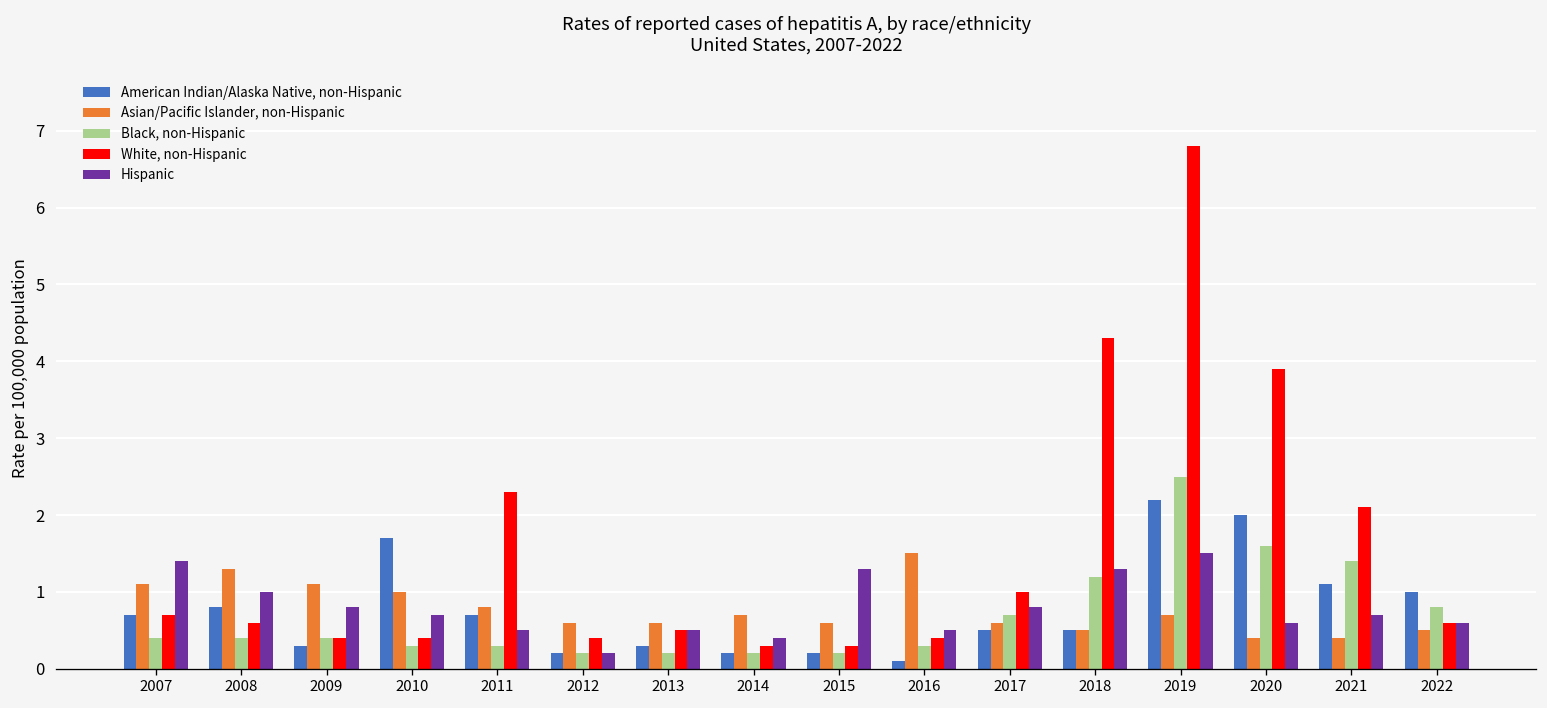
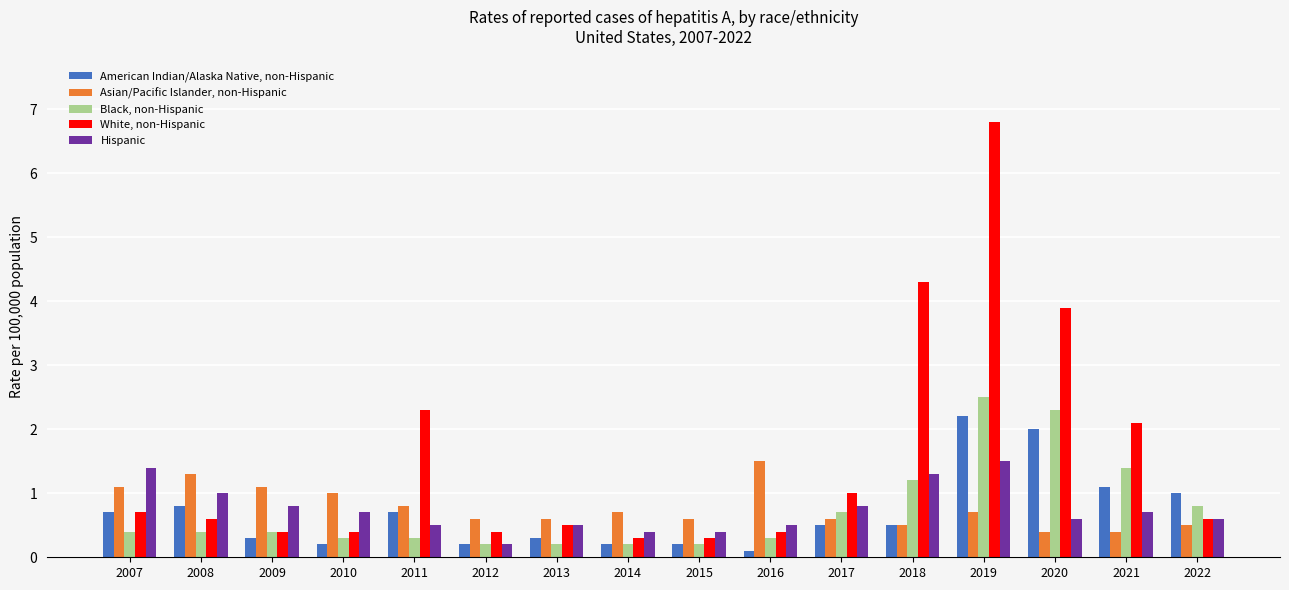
  {
    "American Indian/Alaska Native, non-Hispanic": {
      "2007": 0.7,
      "2008": 0.8,
      "2009": 0.3,
-     "2010": 1.7,
+     "2010": 0.2,
      "2011": 0.7,
      "2012": 0.2,
      "2013": 0.3,
      "2014": 0.2,
      "2015": 0.2,
      "2016": 0.1,
      "2017": 0.5,
      "2018": 0.5,
      "2019": 2.2,
      "2020": 2.0,
      "2021": 1.1,
      "2022": 1.0
    },
    "Asian/Pacific Islander, non-Hispanic": {
      "2007": 1.1,
      "2008": 1.3,
      "2009": 1.1,
      "2010": 1.0,
      "2011": 0.8,
      "2012": 0.6,
      "2013": 0.6,
      "2014": 0.7,
      "2015": 0.6,
      "2016": 1.5,
      "2017": 0.6,
      "2018": 0.5,
      "2019": 0.7,
      "2020": 0.4,
      "2021": 0.4,
      "2022": 0.5
    },
    "Black, non-Hispanic": {
      "2007": 0.4,
      "2008": 0.4,
      "2009": 0.4,
      "2010": 0.3,
      "2011": 0.3,
      "2012": 0.2,
      "2013": 0.2,
      "2014": 0.2,
      "2015": 0.2,
      "2016": 0.3,
      "2017": 0.7,
      "2018": 1.2,
      "2019": 2.5,
-     "2020": 1.6,
+     "2020": 2.3,
      "2021": 1.4,
      "2022": 0.8
    },
    "White, non-Hispanic": {
      "2007": 0.7,
      "2008": 0.6,
      "2009": 0.4,
      "2010": 0.4,
      "2011": 2.3,
      "2012": 0.4,
      "2013": 0.5,
      "2014": 0.3,
      "2015": 0.3,
      "2016": 0.4,
      "2017": 1.0,
      "2018": 4.3,
      "2019": 6.8,
      "2020": 3.9,
      "2021": 2.1,
      "2022": 0.6
    },
    "Hispanic": {
      "2007": 1.4,
      "2008": 1.0,
      "2009": 0.8,
      "2010": 0.7,
      "2011": 0.5,
      "2012": 0.2,
      "2013": 0.5,
      "2014": 0.4,
-     "2015": 1.3,
+     "2015": 0.4,
      "2016": 0.5,
      "2017": 0.8,
      "2018": 1.3,
      "2019": 1.5,
      "2020": 0.6,
      "2021": 0.7,
      "2022": 0.6
    }
  }
